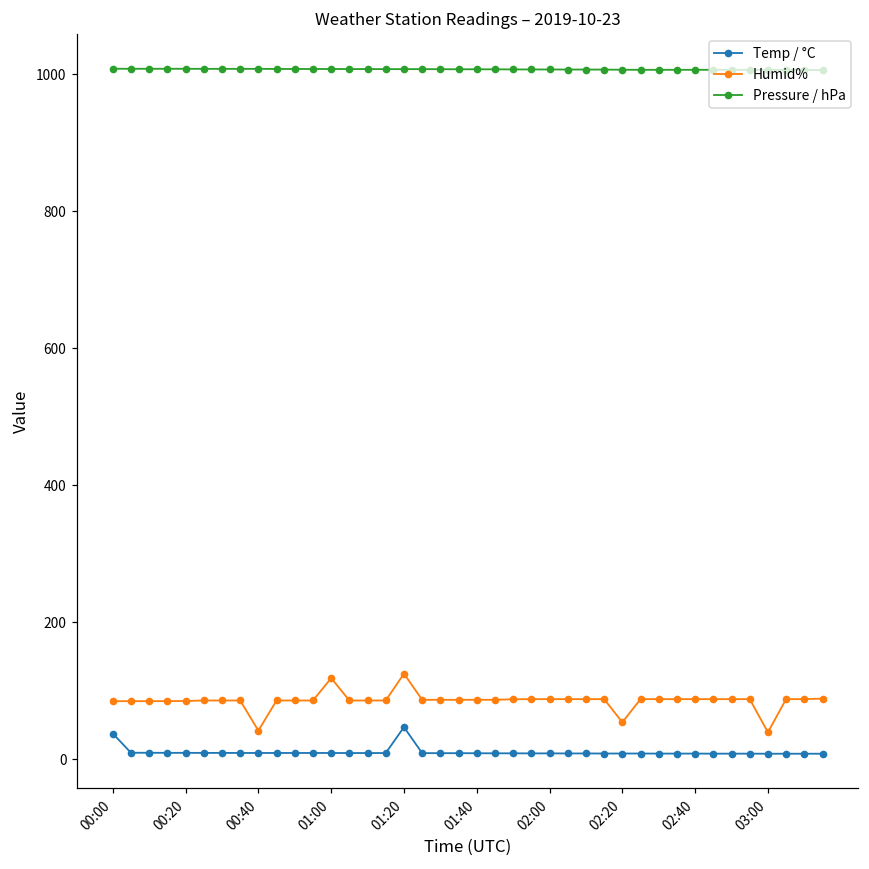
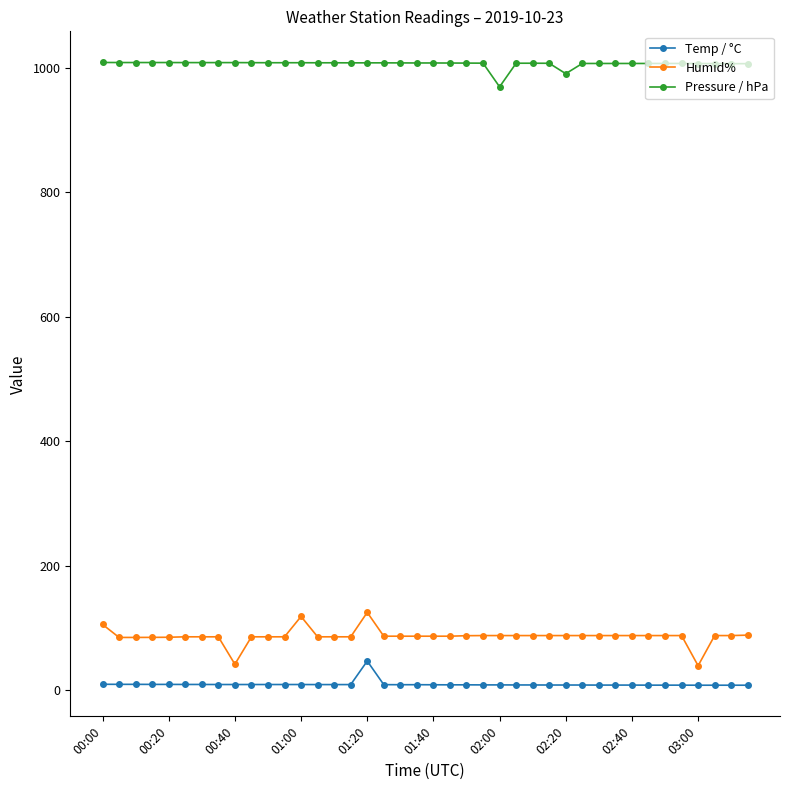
  {
    "Temp / °C": {
-     "00:00": 40,
+     "00:00": 10,
      "00:20": 10,
      "00:40": 10,
      "01:00": 10,
      "01:20": 50,
      "01:40": 10,
      "02:00": 10,
      "02:20": 10,
      "02:40": 10,
      "03:00": 10
    },
    "Humid%": {
-     "00:00": 90,
+     "00:00": 110,
      "00:20": 90,
      "00:40": 40,
      "01:00": 120,
      "01:20": 130,
      "01:40": 90,
      "02:00": 90,
-     "02:20": 50,
+     "02:20": 90,
      "02:40": 90,
      "03:00": 40
    },
    "Pressure / hPa": {
      "00:00": 1010,
      "00:20": 1010,
      "00:40": 1010,
      "01:00": 1010,
      "01:20": 1010,
      "01:40": 1010,
-     "02:00": 1010,
-     "02:20": 1010,
+     "02:00": 970,
+     "02:20": 990,
      "02:40": 1010
    }
  }
